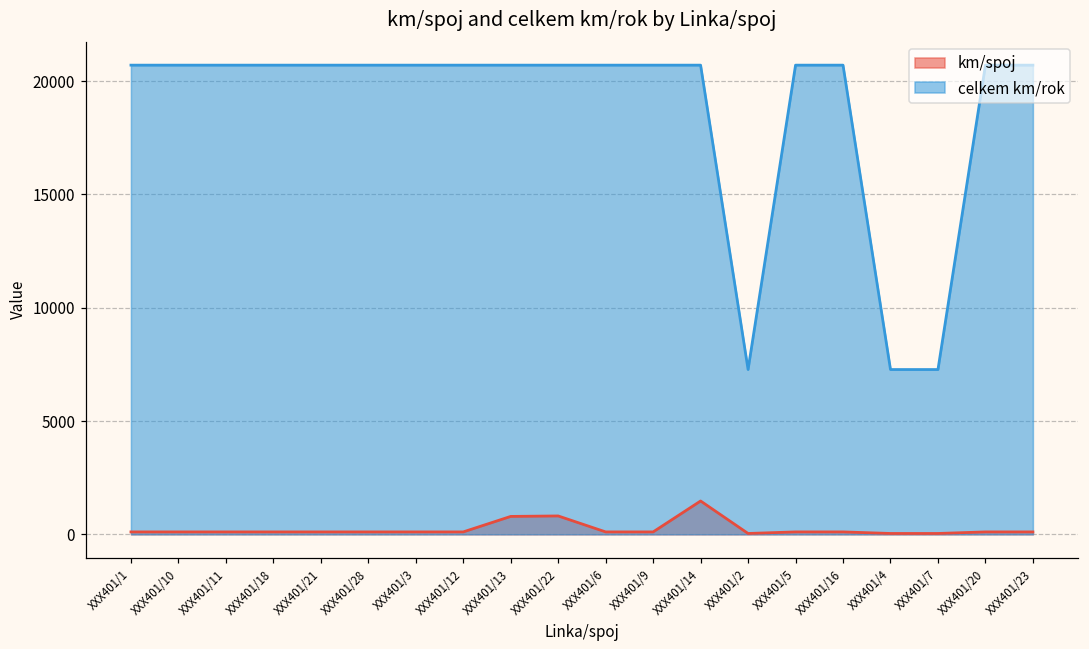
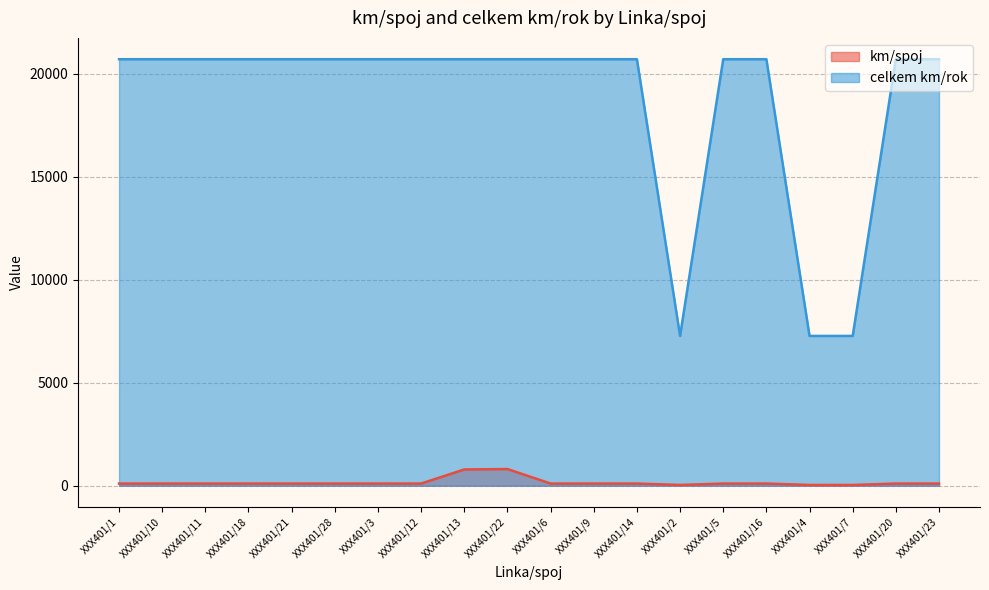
  {
    "km/spoj": {
      "XXX401/1": 100,
      "XXX401/10": 100,
      "XXX401/11": 100,
      "XXX401/18": 100,
      "XXX401/21": 100,
      "XXX401/28": 100,
      "XXX401/3": 100,
      "XXX401/12": 100,
      "XXX401/13": 800,
      "XXX401/22": 800,
      "XXX401/6": 100,
      "XXX401/9": 100,
-     "XXX401/14": 1500,
+     "XXX401/14": 100,
      "XXX401/2": 0,
      "XXX401/5": 100,
      "XXX401/16": 100,
      "XXX401/4": 0,
      "XXX401/7": 0,
      "XXX401/20": 100,
      "XXX401/23": 100
    },
    "celkem km/rok": {
      "XXX401/1": 20700,
      "XXX401/10": 20700,
      "XXX401/11": 20700,
      "XXX401/18": 20700,
      "XXX401/21": 20700,
      "XXX401/28": 20700,
      "XXX401/3": 20700,
      "XXX401/12": 20700,
      "XXX401/13": 20700,
      "XXX401/22": 20700,
      "XXX401/6": 20700,
      "XXX401/9": 20700,
      "XXX401/14": 20700,
      "XXX401/2": 7300,
      "XXX401/5": 20700,
      "XXX401/16": 20700,
      "XXX401/4": 7300,
      "XXX401/7": 7300
    }
  }
